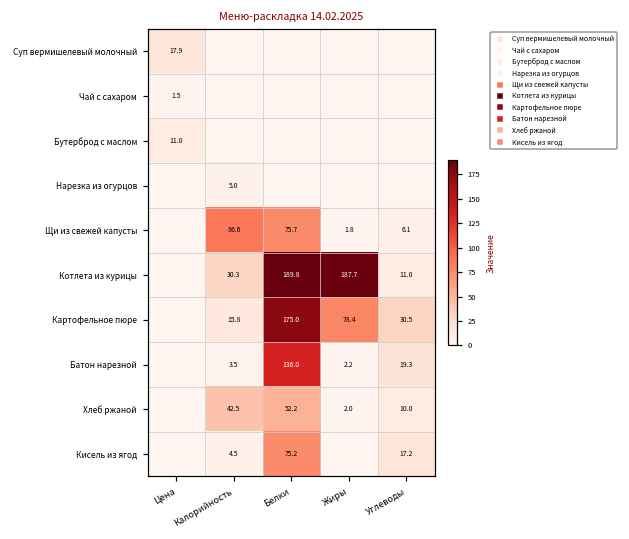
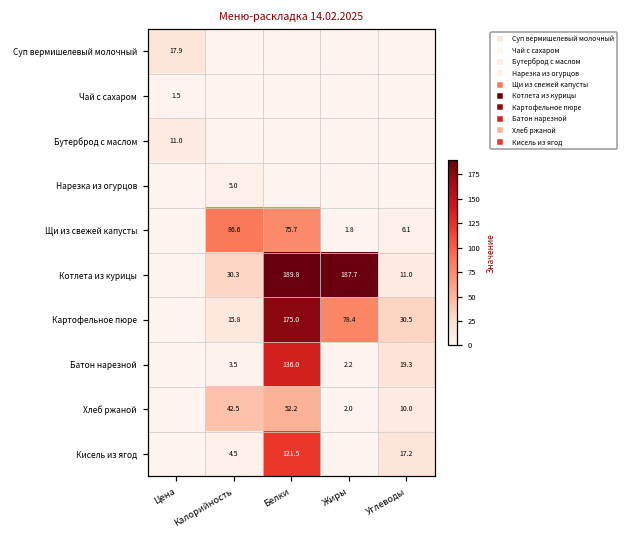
  {
    "Суп вермишелевый молочный": {
      "Цена": 17.9
    },
    "Чай с сахаром": {
      "Цена": 1.5
    },
    "Бутерброд с маслом": {
      "Цена": 11.0
    },
    "Нарезка из огурцов": {
      "Калорийность": 5.0
    },
    "Щи из свежей капусты": {
      "Калорийность": 86.6,
      "Белки": 75.7,
      "Жиры": 1.8,
      "Углеводы": 6.1
    },
    "Котлета из курицы": {
      "Калорийность": 30.3,
      "Белки": 189.8,
      "Жиры": 187.7,
      "Углеводы": 11.0
    },
    "Картофельное пюре": {
      "Калорийность": 15.8,
      "Белки": 175.0,
      "Жиры": 78.4,
      "Углеводы": 30.5
    },
    "Батон нарезной": {
      "Калорийность": 3.5,
      "Белки": 136.0,
      "Жиры": 2.2,
      "Углеводы": 19.3
    },
    "Хлеб ржаной": {
      "Калорийность": 42.5,
      "Белки": 52.2,
      "Жиры": 2.0,
      "Углеводы": 10.0
    },
    "Кисель из ягод": {
      "Калорийность": 4.5,
-     "Белки": 75.2,
+     "Белки": 121.5,
      "Углеводы": 17.2
    }
  }
